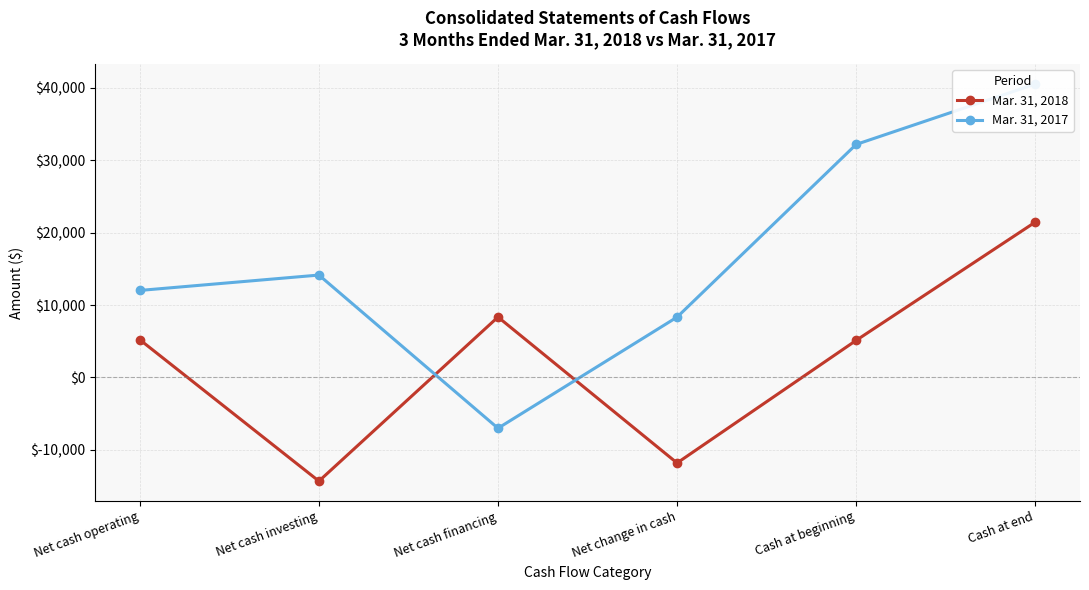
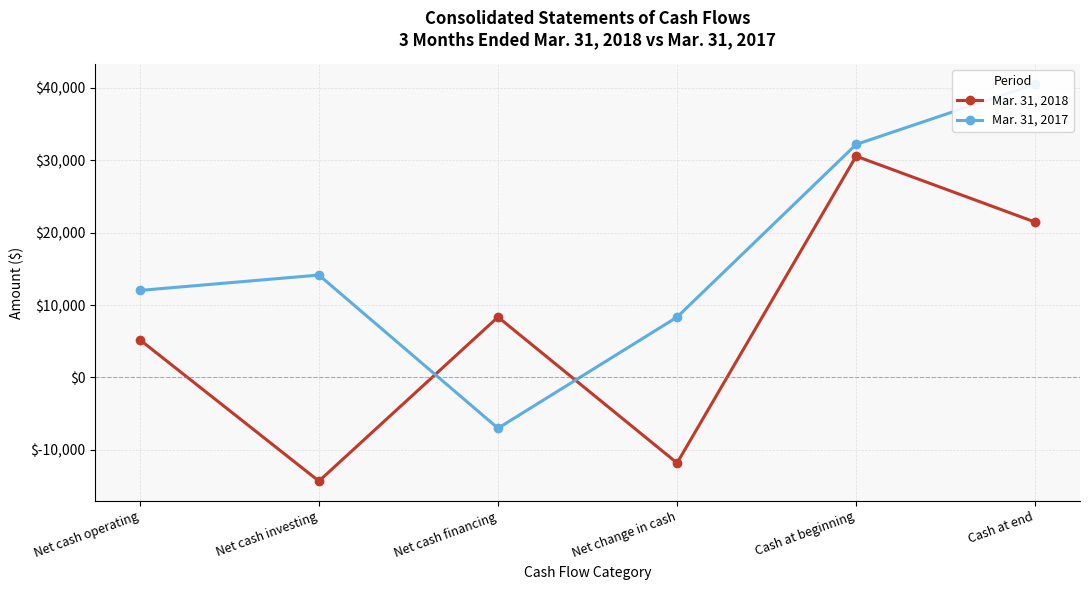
  {
    "Mar. 31, 2018": {
      "Net cash operating": "$5,000",
      "Net cash investing": "$-14,000",
      "Net cash financing": "$8,000",
      "Net change in cash": "$-12,000",
-     "Cash at beginning": "$5,000",
+     "Cash at beginning": "$31,000",
      "Cash at end": "$21,000"
    },
    "Mar. 31, 2017": {
      "Net cash operating": "$12,000",
      "Net cash investing": "$14,000",
      "Net cash financing": "$-7,000",
      "Net change in cash": "$8,000",
      "Cash at beginning": "$32,000"
    }
  }
